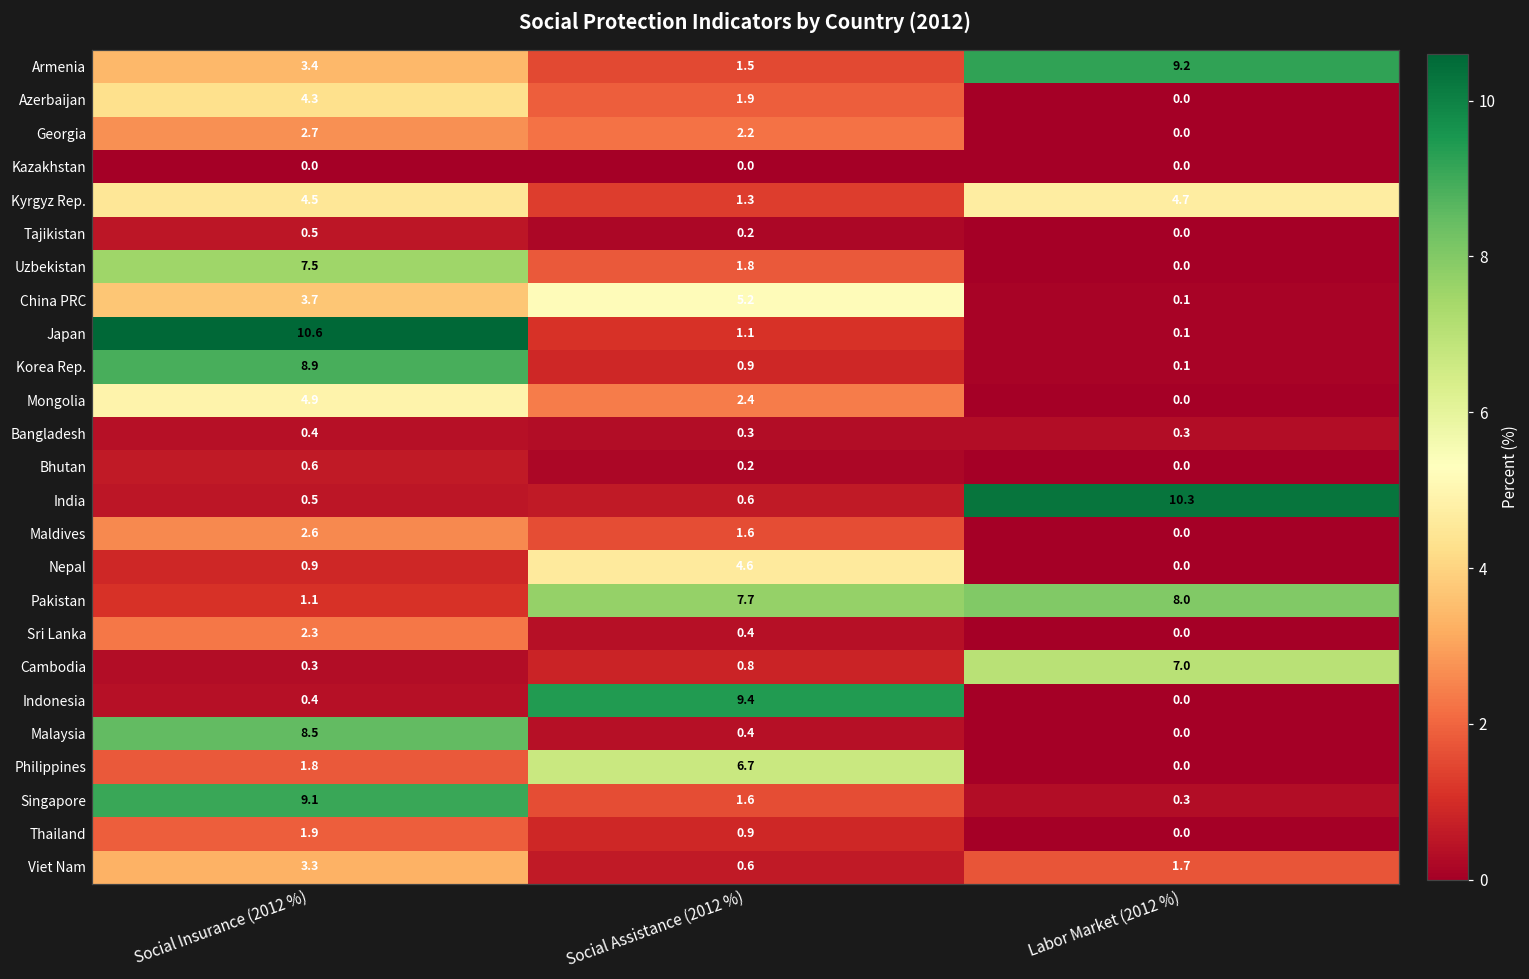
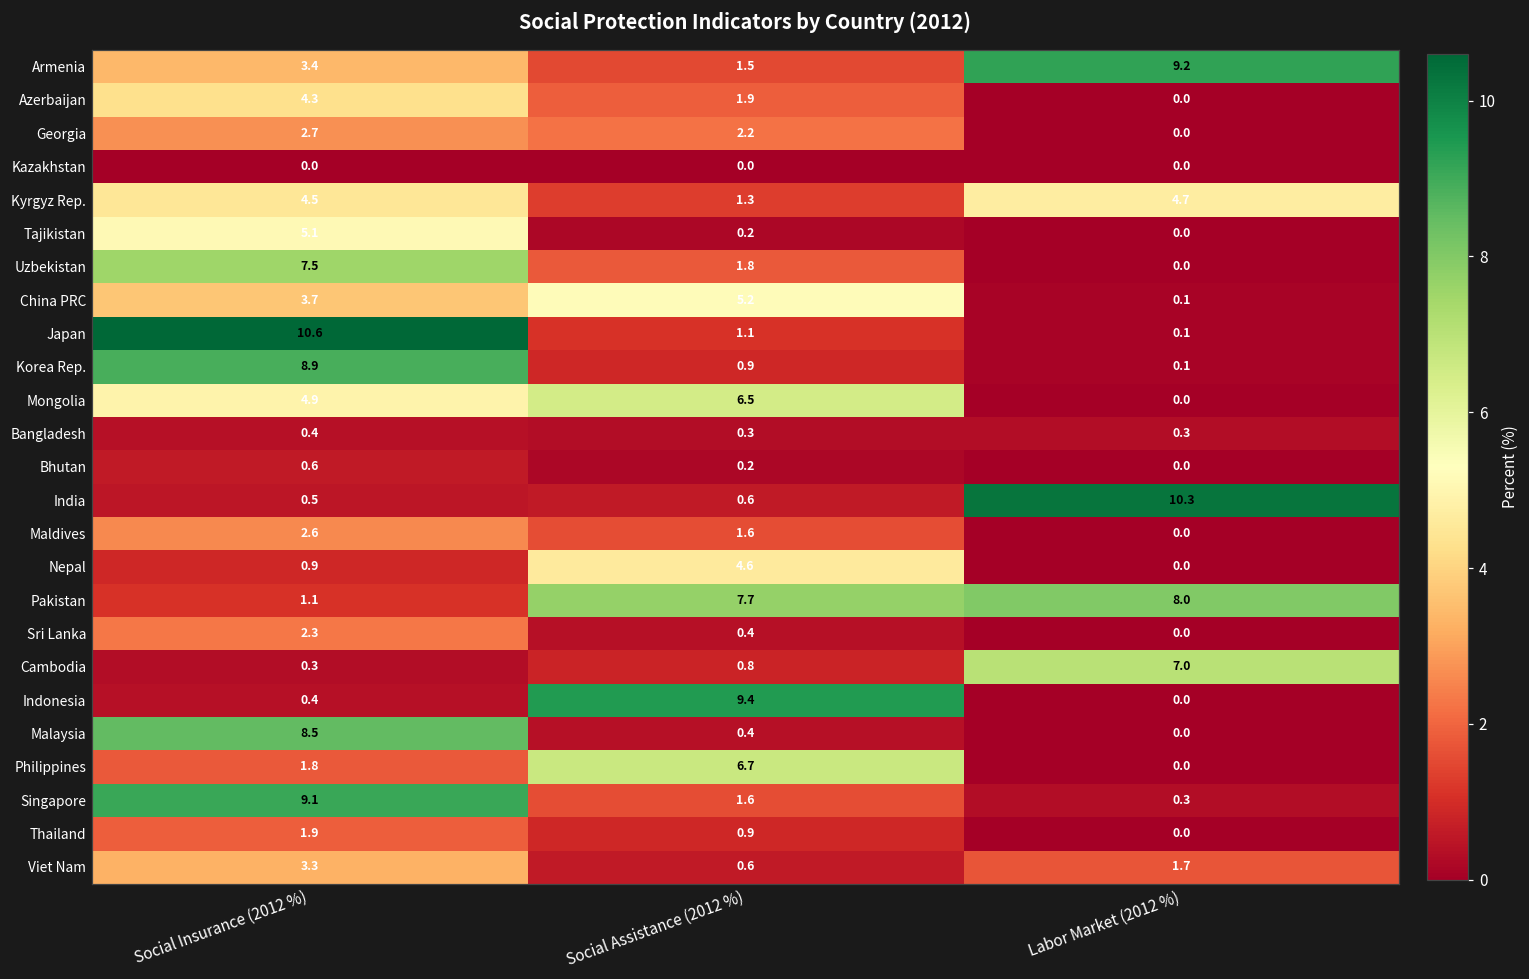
  {
    "Armenia": {
      "Social Insurance (2012 %)": 3.4,
      "Social Assistance (2012 %)": 1.5,
      "Labor Market (2012 %)": 9.2
    },
    "Azerbaijan": {
      "Social Insurance (2012 %)": 4.3,
      "Social Assistance (2012 %)": 1.9,
      "Labor Market (2012 %)": 0.0
    },
    "Georgia": {
      "Social Insurance (2012 %)": 2.7,
      "Social Assistance (2012 %)": 2.2,
      "Labor Market (2012 %)": 0.0
    },
    "Kazakhstan": {
      "Social Insurance (2012 %)": 0.0,
      "Social Assistance (2012 %)": 0.0,
      "Labor Market (2012 %)": 0.0
    },
    "Kyrgyz Rep.": {
      "Social Insurance (2012 %)": 4.5,
      "Social Assistance (2012 %)": 1.3,
      "Labor Market (2012 %)": 4.7
    },
    "Tajikistan": {
-     "Social Insurance (2012 %)": 0.5,
+     "Social Insurance (2012 %)": 5.1,
      "Social Assistance (2012 %)": 0.2,
      "Labor Market (2012 %)": 0.0
    },
    "Uzbekistan": {
      "Social Insurance (2012 %)": 7.5,
      "Social Assistance (2012 %)": 1.8,
      "Labor Market (2012 %)": 0.0
    },
    "China PRC": {
      "Social Insurance (2012 %)": 3.7,
      "Social Assistance (2012 %)": 5.2,
      "Labor Market (2012 %)": 0.1
    },
    "Japan": {
      "Social Insurance (2012 %)": 10.6,
      "Social Assistance (2012 %)": 1.1,
      "Labor Market (2012 %)": 0.1
    },
    "Korea Rep.": {
      "Social Insurance (2012 %)": 8.9,
      "Social Assistance (2012 %)": 0.9,
      "Labor Market (2012 %)": 0.1
    },
    "Mongolia": {
      "Social Insurance (2012 %)": 4.9,
-     "Social Assistance (2012 %)": 2.4,
+     "Social Assistance (2012 %)": 6.5,
      "Labor Market (2012 %)": 0.0
    },
    "Bangladesh": {
      "Social Insurance (2012 %)": 0.4,
      "Social Assistance (2012 %)": 0.3,
      "Labor Market (2012 %)": 0.3
    },
    "Bhutan": {
      "Social Insurance (2012 %)": 0.6,
      "Social Assistance (2012 %)": 0.2,
      "Labor Market (2012 %)": 0.0
    },
    "India": {
      "Social Insurance (2012 %)": 0.5,
      "Social Assistance (2012 %)": 0.6,
      "Labor Market (2012 %)": 10.3
    },
    "Maldives": {
      "Social Insurance (2012 %)": 2.6,
      "Social Assistance (2012 %)": 1.6,
      "Labor Market (2012 %)": 0.0
    },
    "Nepal": {
      "Social Insurance (2012 %)": 0.9,
      "Social Assistance (2012 %)": 4.6,
      "Labor Market (2012 %)": 0.0
    },
    "Pakistan": {
      "Social Insurance (2012 %)": 1.1,
      "Social Assistance (2012 %)": 7.7,
      "Labor Market (2012 %)": 8.0
    },
    "Sri Lanka": {
      "Social Insurance (2012 %)": 2.3,
      "Social Assistance (2012 %)": 0.4,
      "Labor Market (2012 %)": 0.0
    },
    "Cambodia": {
      "Social Insurance (2012 %)": 0.3,
      "Social Assistance (2012 %)": 0.8,
      "Labor Market (2012 %)": 7.0
    },
    "Indonesia": {
      "Social Insurance (2012 %)": 0.4,
      "Social Assistance (2012 %)": 9.4,
      "Labor Market (2012 %)": 0.0
    },
    "Malaysia": {
      "Social Insurance (2012 %)": 8.5,
      "Social Assistance (2012 %)": 0.4,
      "Labor Market (2012 %)": 0.0
    },
    "Philippines": {
      "Social Insurance (2012 %)": 1.8,
      "Social Assistance (2012 %)": 6.7,
      "Labor Market (2012 %)": 0.0
    },
    "Singapore": {
      "Social Insurance (2012 %)": 9.1,
      "Social Assistance (2012 %)": 1.6,
      "Labor Market (2012 %)": 0.3
    },
    "Thailand": {
      "Social Insurance (2012 %)": 1.9,
      "Social Assistance (2012 %)": 0.9,
      "Labor Market (2012 %)": 0.0
    },
    "Viet Nam": {
      "Social Insurance (2012 %)": 3.3,
      "Social Assistance (2012 %)": 0.6,
      "Labor Market (2012 %)": 1.7
    }
  }
